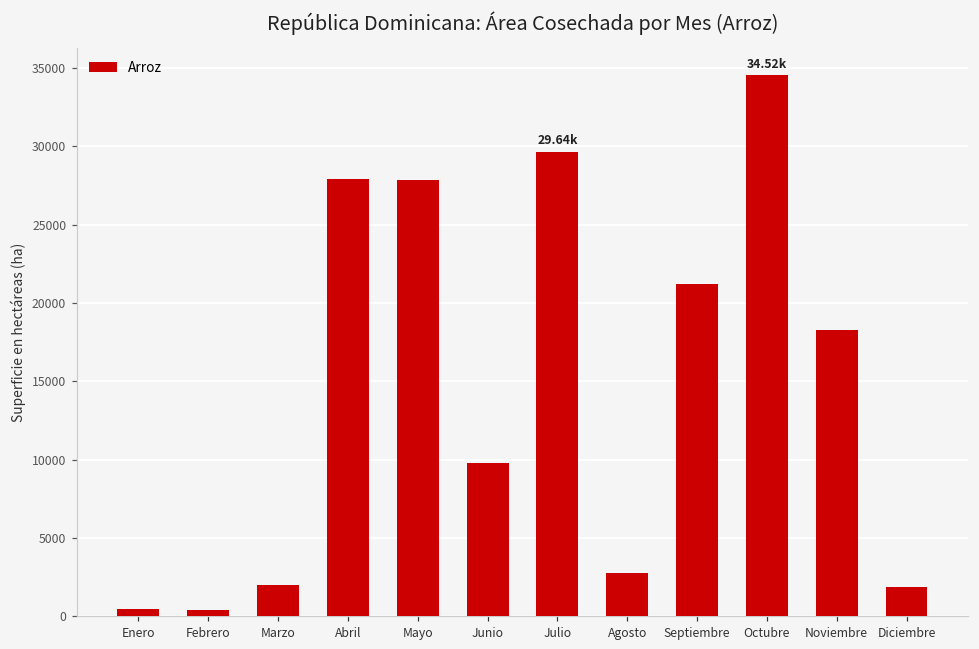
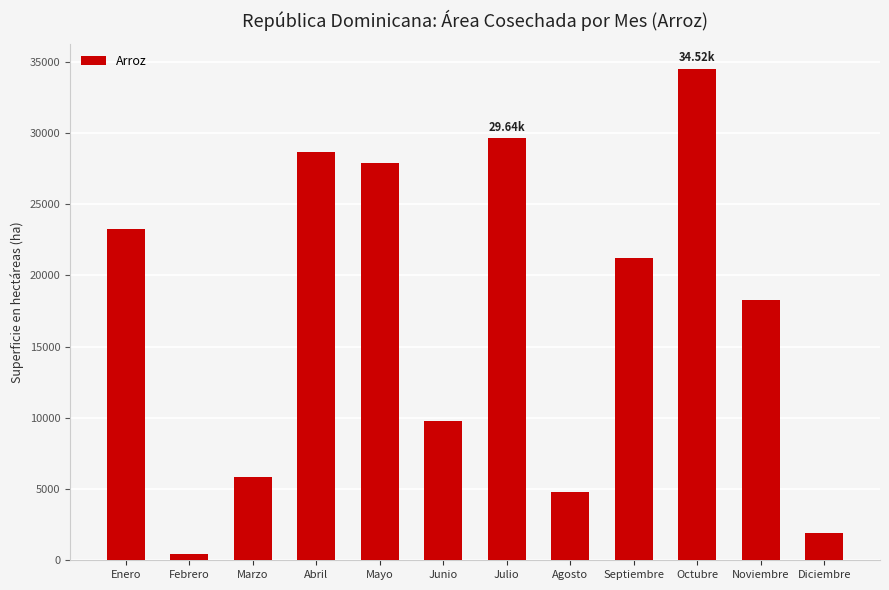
  {
-   "Enero": 500,
+   "Enero": 23200,
    "Febrero": 400,
-   "Marzo": 2000,
-   "Abril": 27900,
+   "Marzo": 5800,
+   "Abril": 28700,
    "Mayo": 27900,
    "Junio": 9800,
-   "Agosto": 2700,
+   "Agosto": 4800,
    "Septiembre": 21200,
    "Noviembre": 18300,
    "Diciembre": 1900
  }
